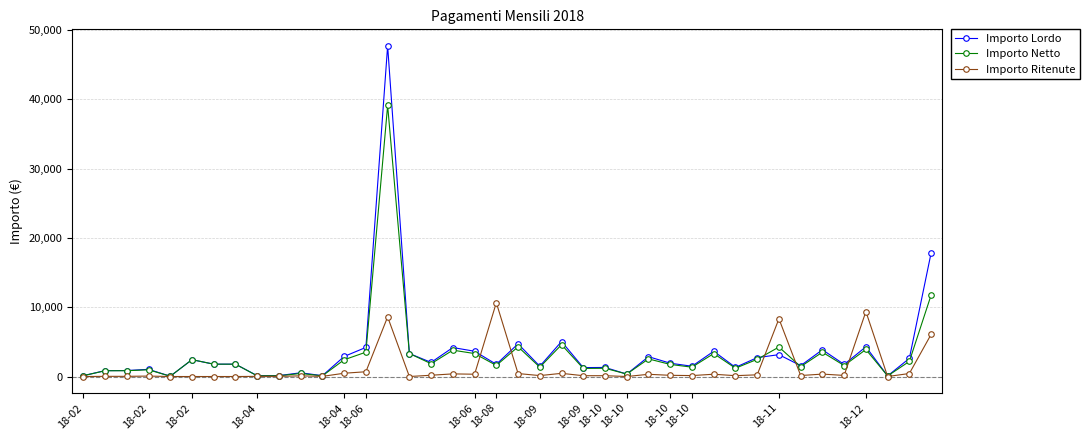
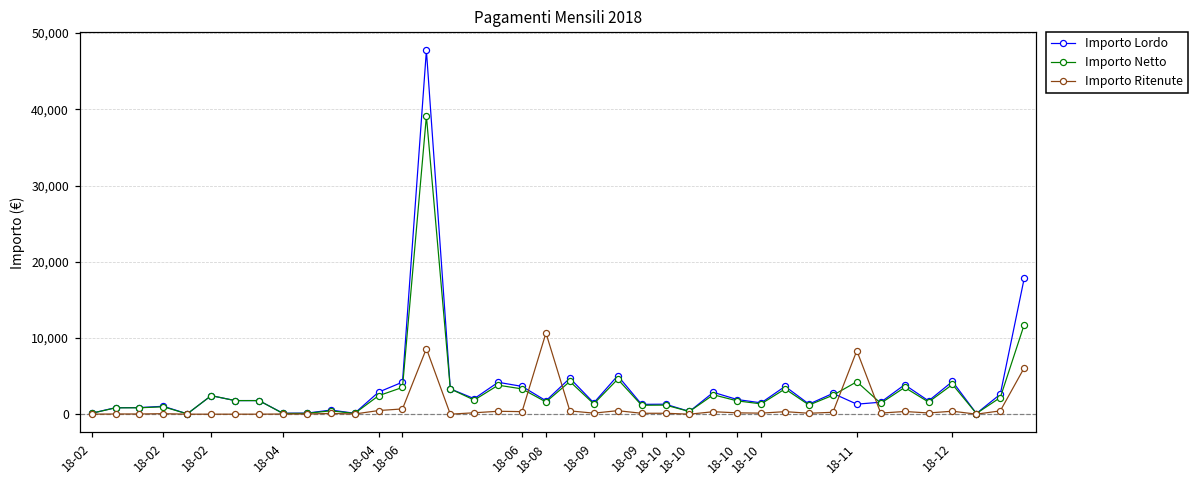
  {
    "Importo Lordo": {
-     "18-11": "3,000",
+     "18-11": "1,000",
      "18-12": "4,000"
    },
    "Importo Netto": {
      "18-11": "4,000",
      "18-12": "4,000"
    },
    "Importo Ritenute": {
      "18-08": "11,000",
      "18-11": "8,000",
-     "18-12": "9,000"
+     "18-12": "0"
    }
  }
